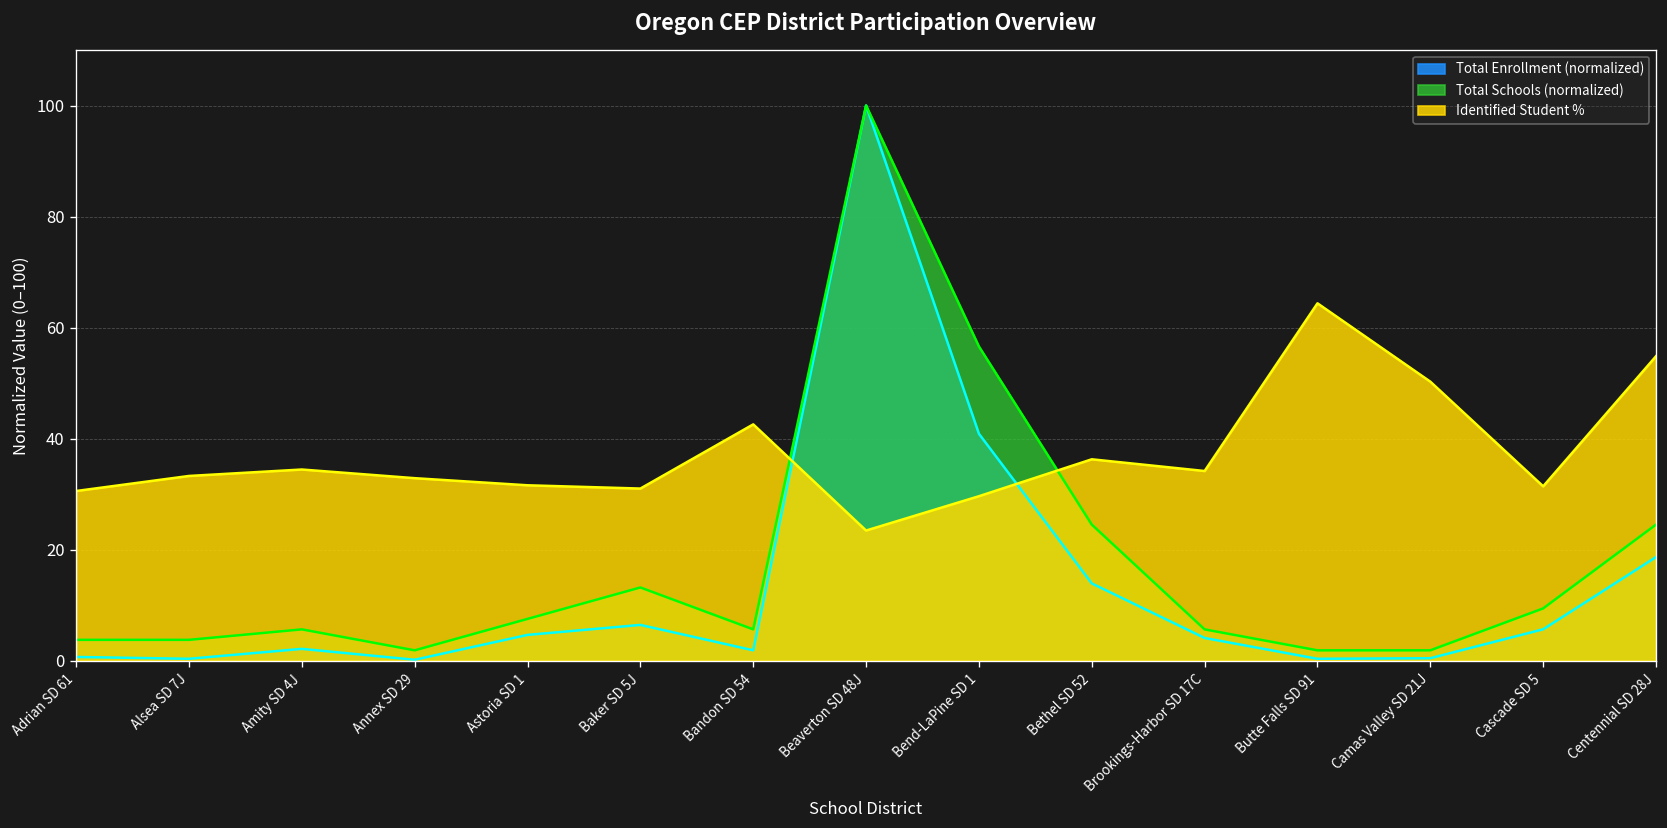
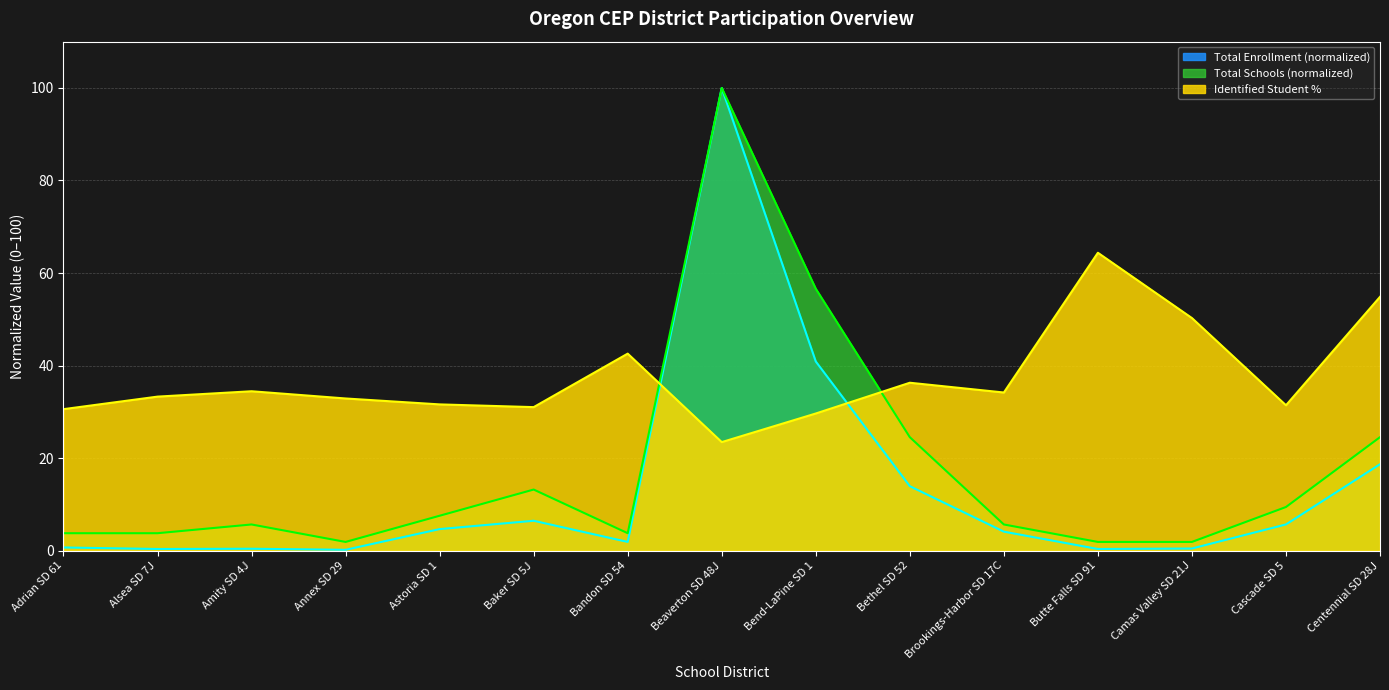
  {
    "Total Enrollment (normalized)": {
      "Adrian SD 61": 1,
      "Alsea SD 7J": 0,
-     "Amity SD 4J": 2,
+     "Amity SD 4J": 0,
      "Annex SD 29": 0,
      "Astoria SD 1": 5,
      "Baker SD 5J": 6,
      "Bandon SD 54": 2,
      "Bend-LaPine SD 1": 41,
      "Bethel SD 52": 14,
      "Brookings-Harbor SD 17C": 4,
      "Butte Falls SD 91": 0,
      "Camas Valley SD 21J": 0,
      "Cascade SD 5": 6,
      "Centennial SD 28J": 19
    },
    "Total Schools (normalized)": {
      "Adrian SD 61": 4,
      "Alsea SD 7J": 4,
      "Amity SD 4J": 6,
      "Annex SD 29": 2,
      "Astoria SD 1": 8,
      "Baker SD 5J": 13,
-     "Bandon SD 54": 6,
+     "Bandon SD 54": 4,
      "Bend-LaPine SD 1": 57,
      "Bethel SD 52": 25,
      "Brookings-Harbor SD 17C": 6,
      "Butte Falls SD 91": 2,
      "Camas Valley SD 21J": 2,
      "Cascade SD 5": 9,
      "Centennial SD 28J": 25
    },
    "Identified Student %": {
      "Adrian SD 61": 31,
      "Alsea SD 7J": 33,
      "Amity SD 4J": 34,
      "Annex SD 29": 33,
      "Astoria SD 1": 32,
      "Baker SD 5J": 31,
      "Bandon SD 54": 43,
      "Beaverton SD 48J": 23,
      "Bend-LaPine SD 1": 30,
      "Bethel SD 52": 36,
      "Brookings-Harbor SD 17C": 34,
      "Butte Falls SD 91": 64,
      "Camas Valley SD 21J": 50,
      "Cascade SD 5": 31,
      "Centennial SD 28J": 55
    }
  }
